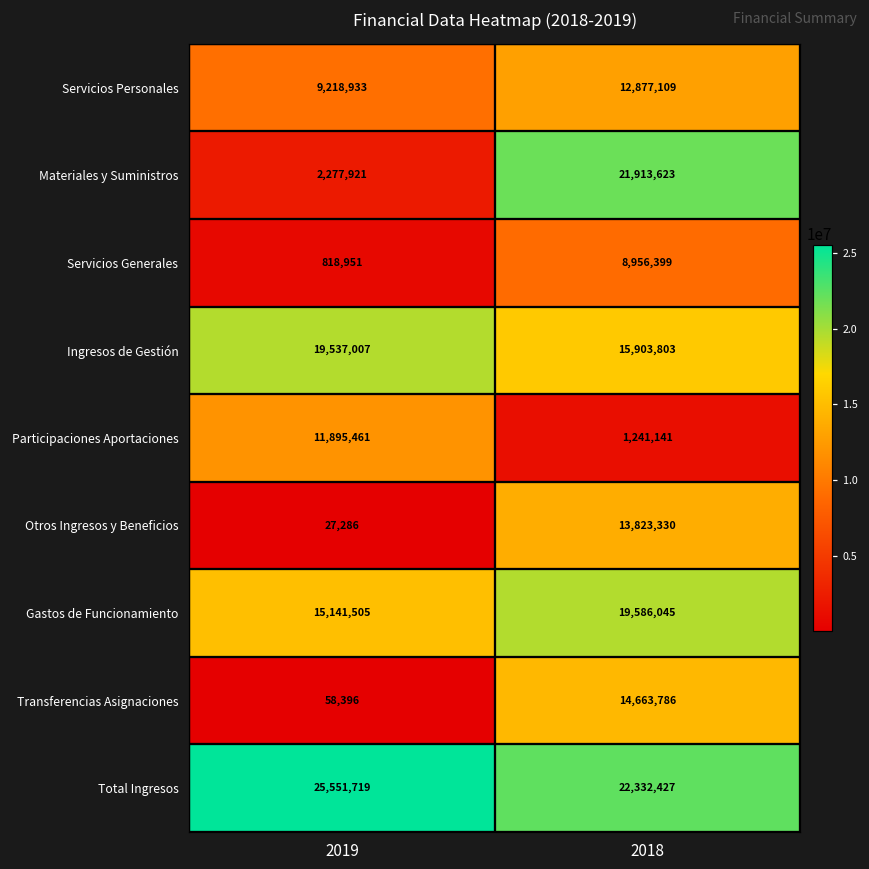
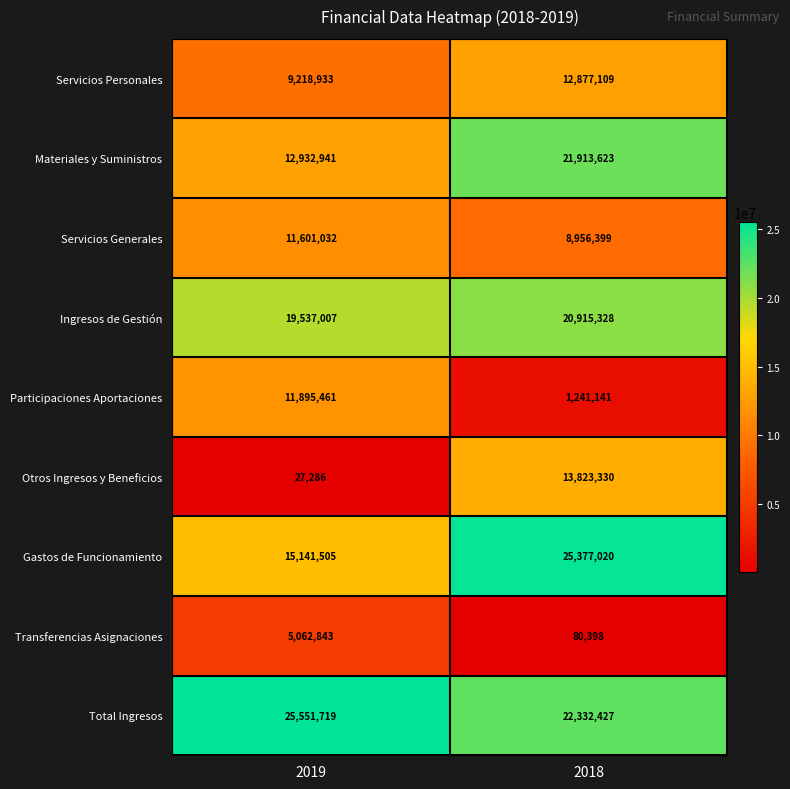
  {
    "Servicios Personales": {
      "2019": "9,218,933",
      "2018": "12,877,109"
    },
    "Materiales y Suministros": {
-     "2019": "2,277,921",
+     "2019": "12,932,941",
      "2018": "21,913,623"
    },
    "Servicios Generales": {
-     "2019": "818,951",
+     "2019": "11,601,032",
      "2018": "8,956,399"
    },
    "Ingresos de Gestión": {
      "2019": "19,537,007",
-     "2018": "15,903,803"
+     "2018": "20,915,328"
    },
    "Participaciones Aportaciones": {
      "2019": "11,895,461",
      "2018": "1,241,141"
    },
    "Otros Ingresos y Beneficios": {
      "2019": "27,286",
      "2018": "13,823,330"
    },
    "Gastos de Funcionamiento": {
      "2019": "15,141,505",
-     "2018": "19,586,045"
+     "2018": "25,377,020"
    },
    "Transferencias Asignaciones": {
-     "2019": "58,396",
-     "2018": "14,663,786"
+     "2019": "5,062,843",
+     "2018": "80,398"
    },
    "Total Ingresos": {
      "2019": "25,551,719",
      "2018": "22,332,427"
    }
  }
